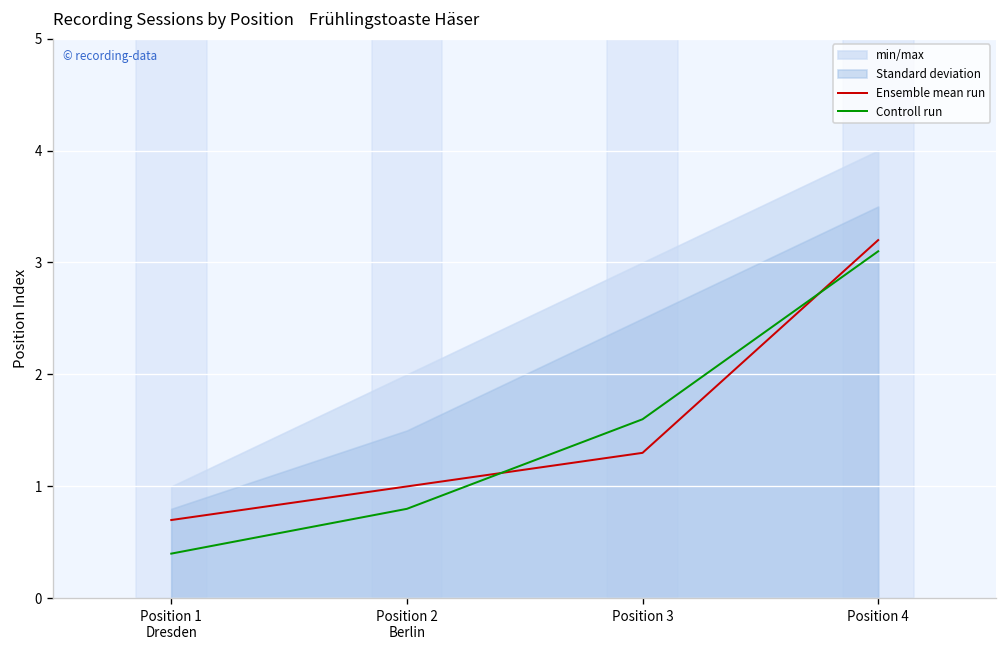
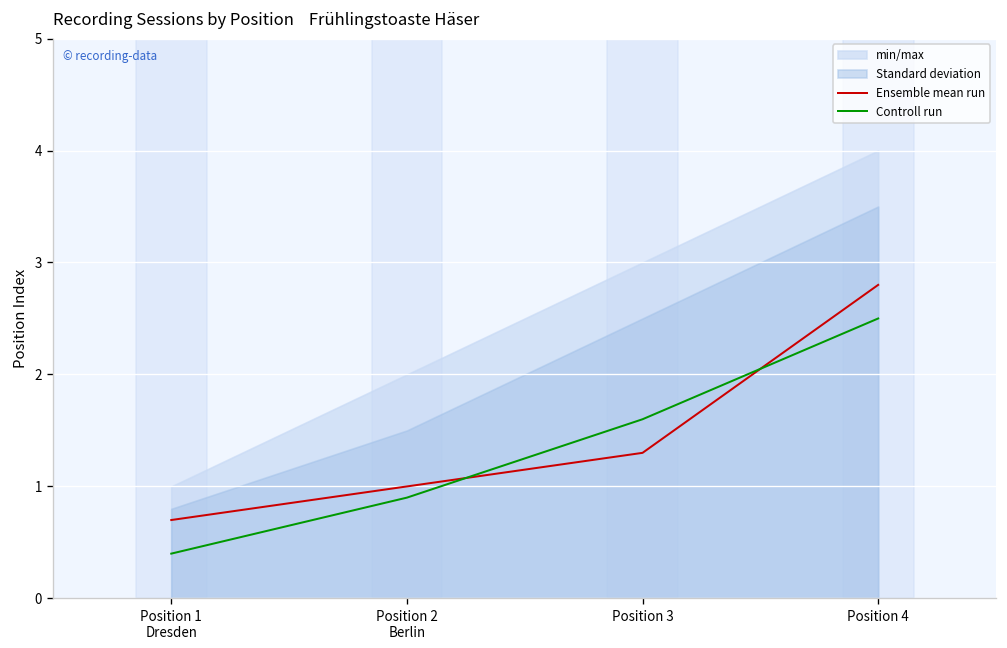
  {
    "Ensemble mean run": {
      "Position 1 Dresden": 0.7,
      "Position 2 Berlin": 1.0,
      "Position 3": 1.3,
-     "Position 4": 3.2
+     "Position 4": 2.8
    },
    "Controll run": {
      "Position 1 Dresden": 0.4,
-     "Position 2 Berlin": 0.8,
+     "Position 2 Berlin": 0.9,
      "Position 3": 1.6,
-     "Position 4": 3.1
+     "Position 4": 2.5
    }
  }
